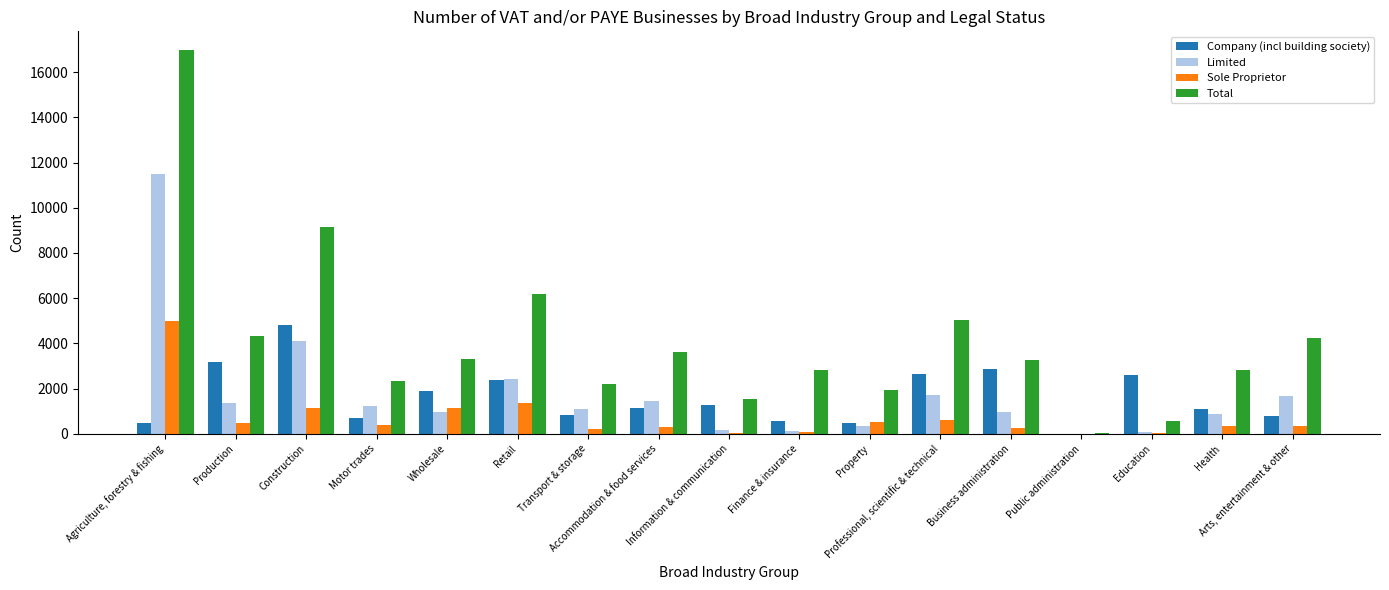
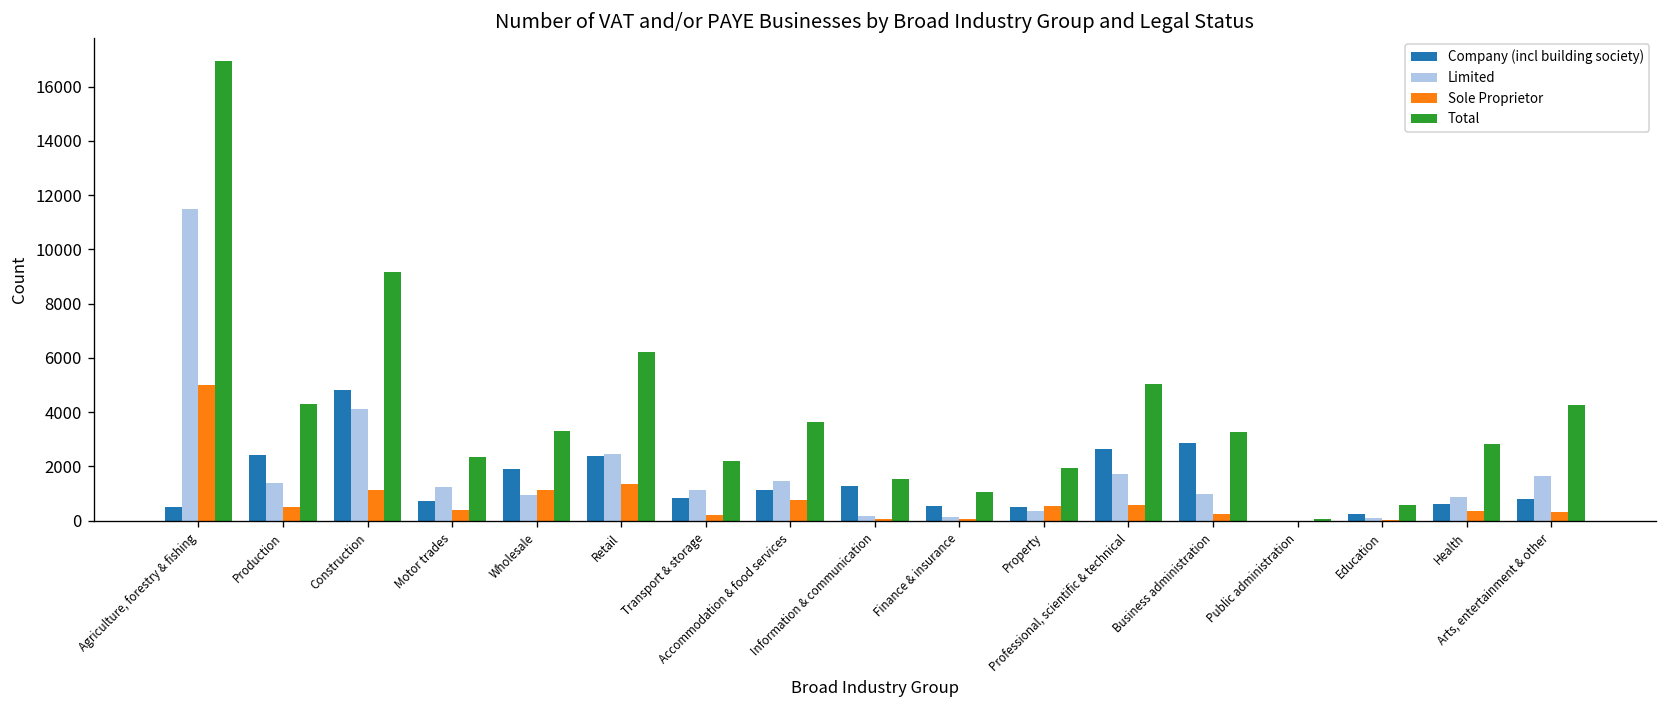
  {
    "Company (incl building society)": {
      "Agriculture, forestry & fishing": 500,
-     "Production": 3200,
+     "Production": 2400,
      "Construction": 4800,
      "Motor trades": 700,
      "Wholesale": 1900,
      "Retail": 2400,
      "Transport & storage": 800,
      "Accommodation & food services": 1100,
      "Information & communication": 1300,
      "Finance & insurance": 600,
      "Property": 500,
      "Professional, scientific & technical": 2700,
      "Business administration": 2900,
      "Public administration": 0,
-     "Education": 2600,
-     "Health": 1100,
+     "Education": 200,
+     "Health": 600,
      "Arts, entertainment & other": 800
    },
    "Limited": {
      "Agriculture, forestry & fishing": 11500,
      "Production": 1400,
      "Construction": 4100,
      "Motor trades": 1200,
      "Wholesale": 1000,
      "Retail": 2400,
      "Transport & storage": 1100,
      "Accommodation & food services": 1500,
      "Information & communication": 200,
      "Finance & insurance": 100,
      "Property": 400,
      "Professional, scientific & technical": 1700,
      "Business administration": 1000,
      "Public administration": 0,
      "Health": 900,
      "Arts, entertainment & other": 1700
    },
    "Sole Proprietor": {
      "Agriculture, forestry & fishing": 5000,
      "Production": 500,
      "Construction": 1100,
      "Motor trades": 400,
      "Wholesale": 1100,
      "Retail": 1400,
      "Transport & storage": 200,
-     "Accommodation & food services": 300,
+     "Accommodation & food services": 800,
      "Property": 500,
      "Professional, scientific & technical": 600,
      "Business administration": 200,
      "Public administration": 0,
      "Health": 400,
      "Arts, entertainment & other": 300
    },
    "Total": {
      "Agriculture, forestry & fishing": 17000,
      "Production": 4300,
      "Construction": 9200,
      "Motor trades": 2400,
      "Wholesale": 3300,
      "Retail": 6200,
      "Transport & storage": 2200,
      "Accommodation & food services": 3600,
      "Information & communication": 1500,
-     "Finance & insurance": 2800,
+     "Finance & insurance": 1000,
      "Property": 1900,
      "Professional, scientific & technical": 5000,
      "Business administration": 3300,
      "Education": 600,
      "Health": 2800,
      "Arts, entertainment & other": 4300
    }
  }
